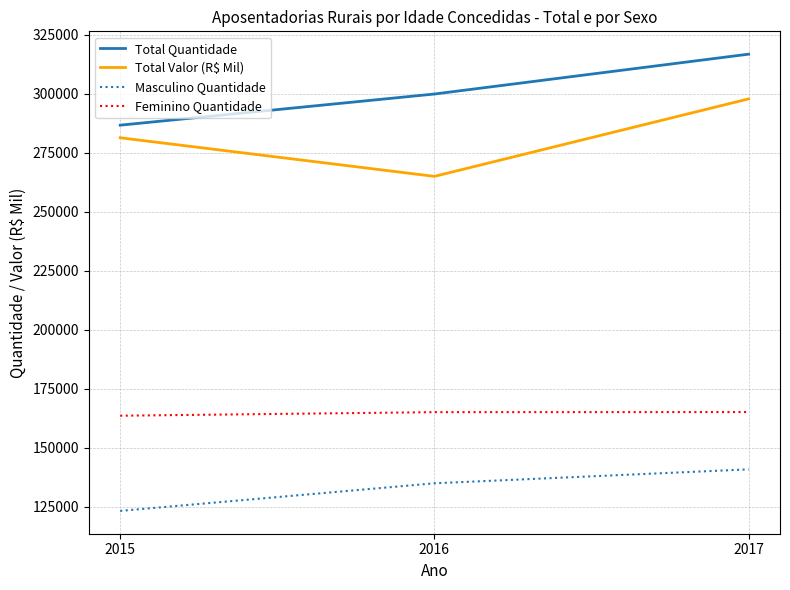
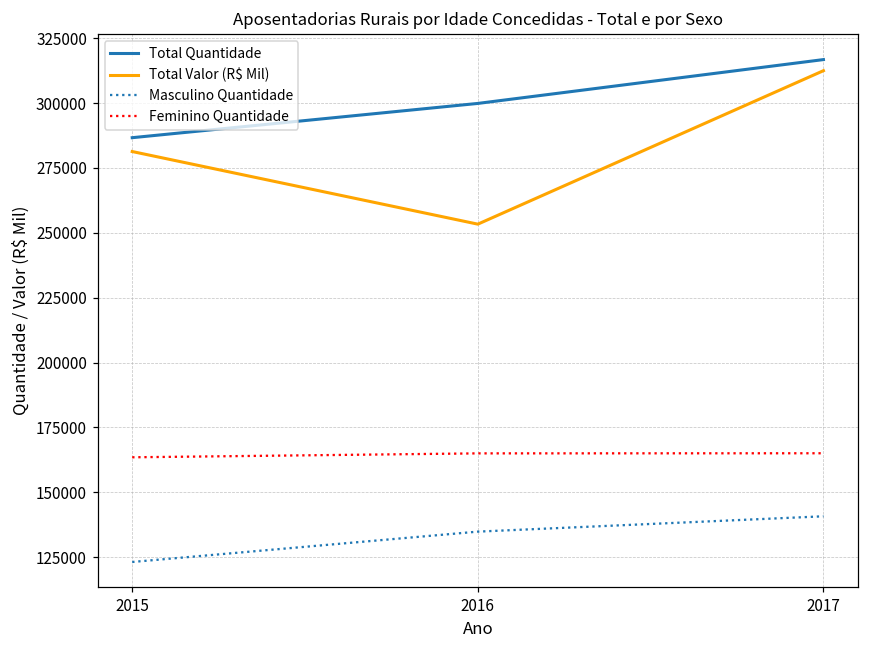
  {
    "Total Valor (R$ Mil)": {
      "2015": 281000,
-     "2016": 265000,
-     "2017": 298000
+     "2016": 253000,
+     "2017": 312000
    },
    "Feminino Quantidade": {
      "2015": 164000,
      "2016": 165000,
      "2017": 165000
    }
  }
